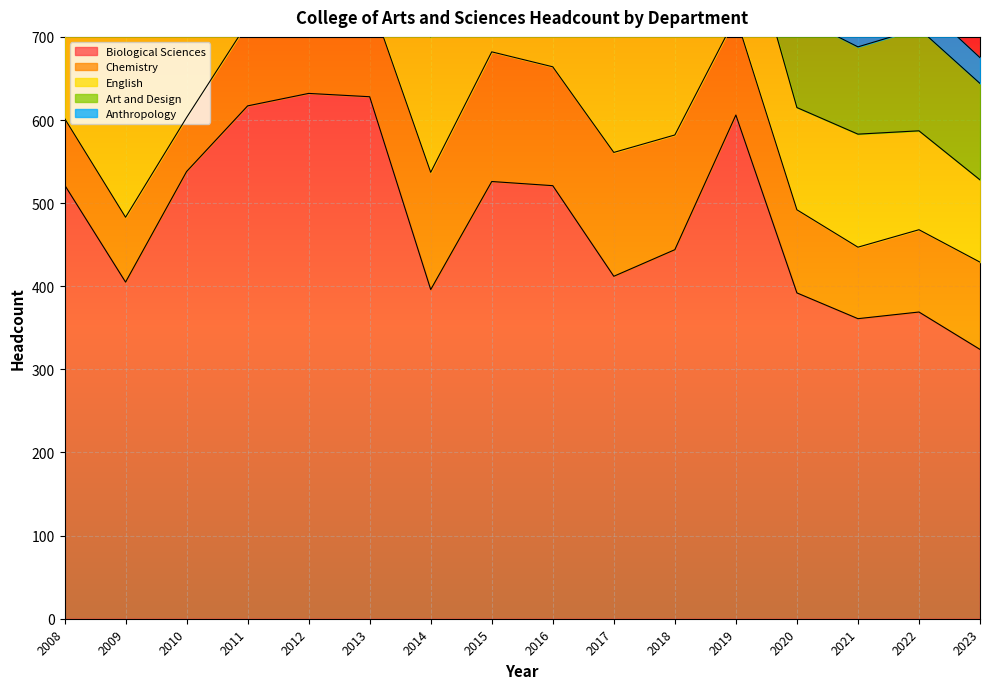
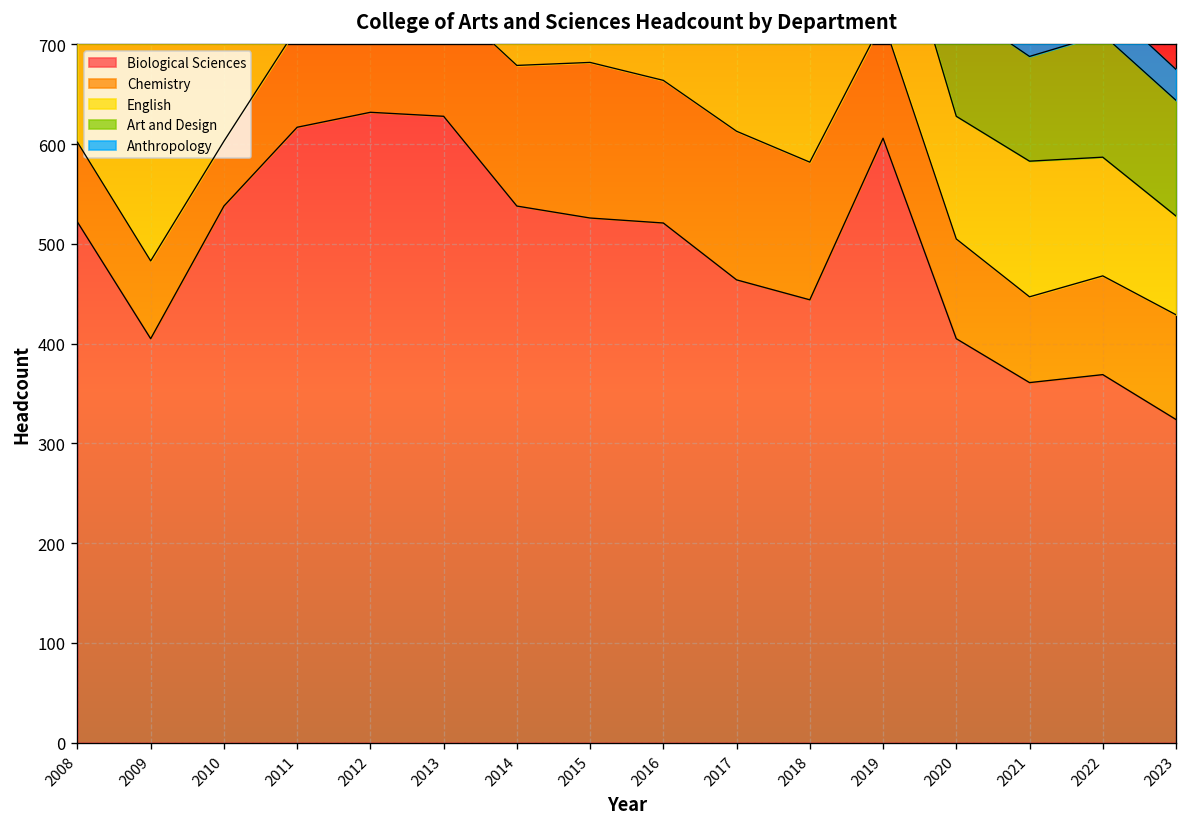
  {
    "Biological Sciences": {
      "2008": 520,
      "2009": 410,
      "2010": 540,
      "2011": 620,
      "2012": 630,
      "2013": 630,
-     "2014": 400,
+     "2014": 540,
      "2015": 530,
      "2016": 520,
-     "2017": 410,
+     "2017": 460,
      "2018": 440,
      "2019": 610,
-     "2020": 390,
+     "2020": 410,
      "2021": 360,
      "2022": 370,
      "2023": 320
    },
    "Chemistry": {
      "2008": 80,
      "2009": 80,
      "2014": 140,
      "2015": 160,
      "2016": 140,
      "2017": 150,
      "2018": 140,
      "2020": 100,
      "2021": 90,
      "2022": 100,
      "2023": 110
    },
    "English": {
      "2020": 120,
      "2021": 140,
      "2022": 120,
      "2023": 100
    },
    "Art and Design": {
      "2021": 110,
      "2023": 120
    },
    "Anthropology": {
      "2023": 30
    }
  }
